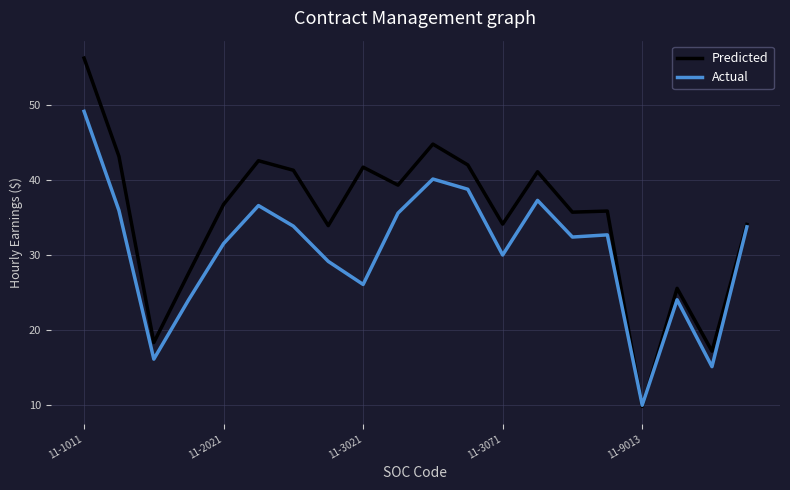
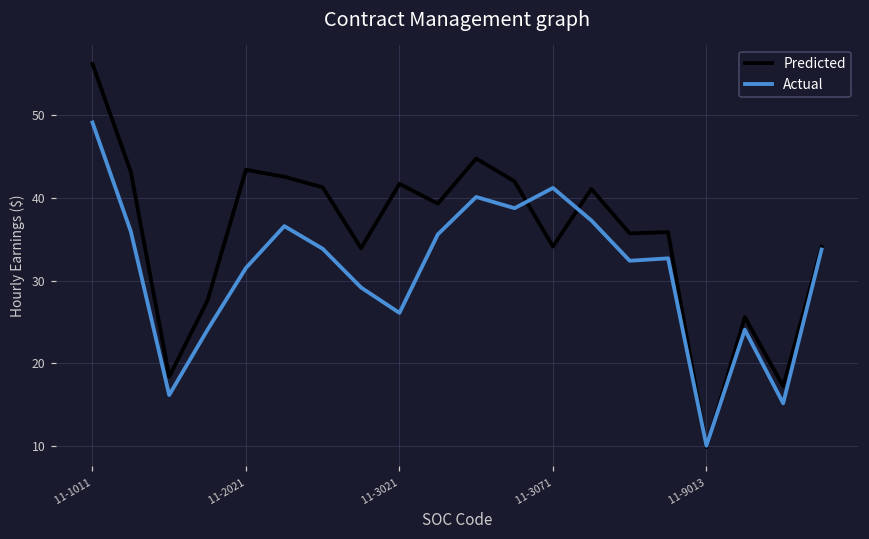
  {
    "Predicted": {
      "11-1011": 56,
-     "11-2021": 37,
+     "11-2021": 43,
      "11-3021": 42,
      "11-3071": 34
    },
    "Actual": {
      "11-1011": 49,
      "11-2021": 32,
      "11-3021": 26,
-     "11-3071": 30
+     "11-3071": 41
    }
  }
